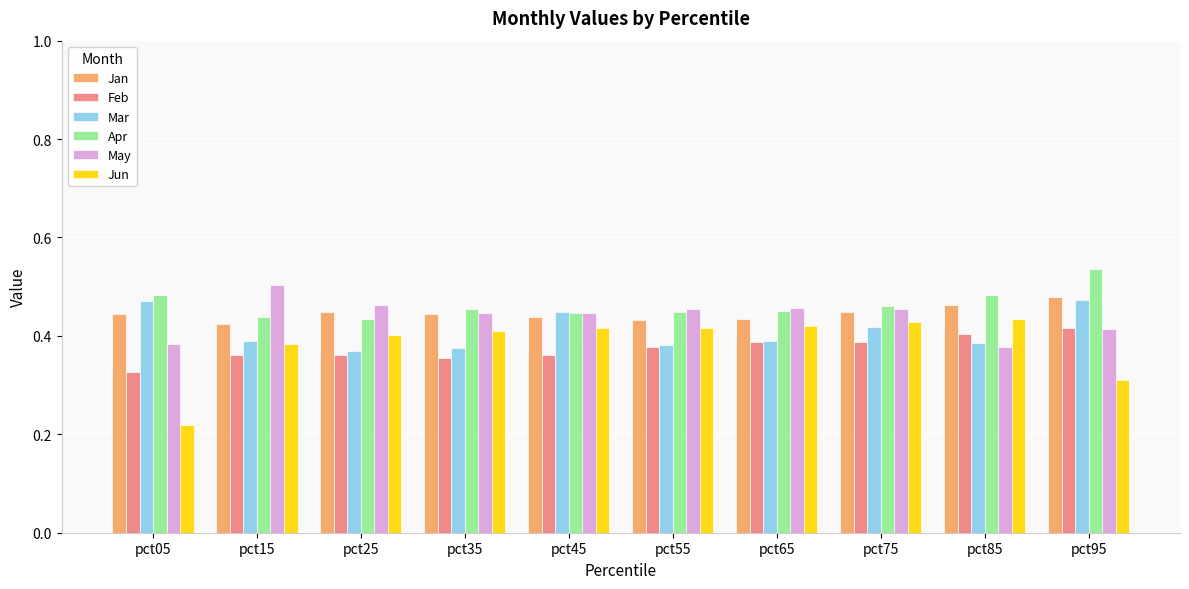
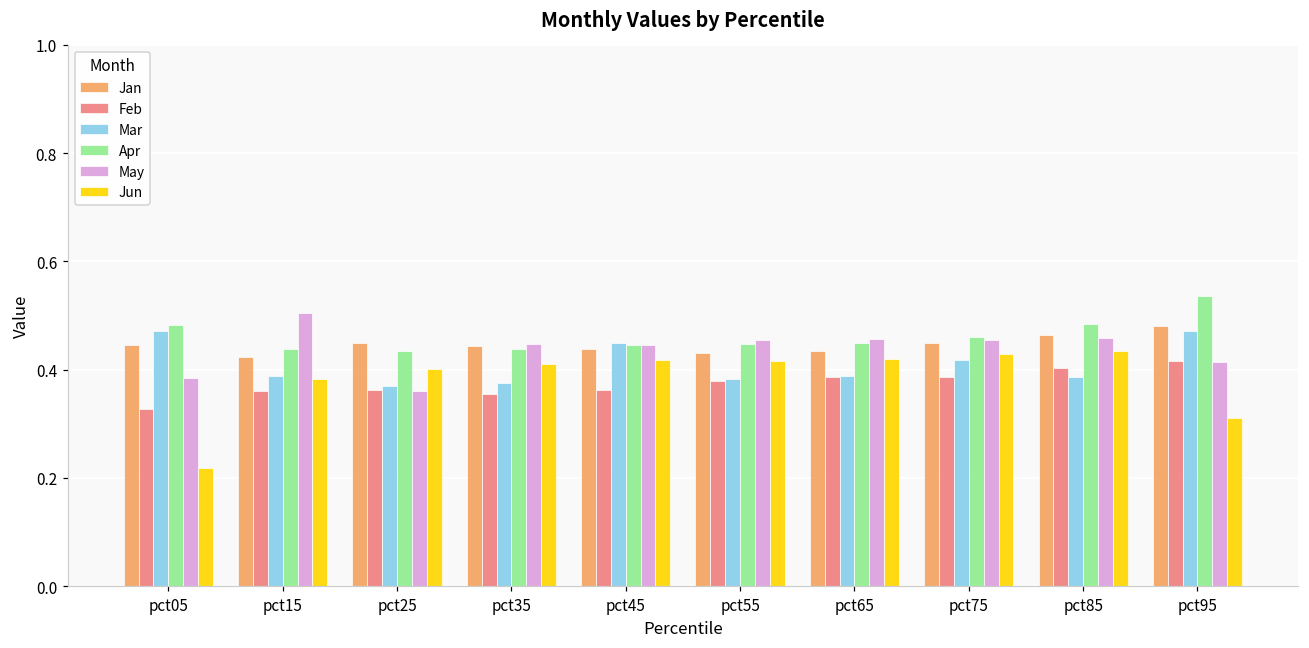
  {
    "Mar": {
      "pct05": 0.47,
      "pct15": 0.39,
      "pct25": 0.37,
      "pct35": 0.37,
      "pct45": 0.45,
      "pct55": 0.38,
      "pct65": 0.39,
      "pct75": 0.42,
      "pct85": 0.39,
      "pct95": 0.47
    },
    "Apr": {
      "pct05": 0.48,
      "pct15": 0.44,
      "pct25": 0.43,
-     "pct35": 0.45,
+     "pct35": 0.44,
      "pct45": 0.45,
      "pct55": 0.45,
      "pct65": 0.45,
      "pct75": 0.46,
      "pct85": 0.48,
      "pct95": 0.54
    },
    "May": {
      "pct05": 0.38,
      "pct15": 0.50,
-     "pct25": 0.46,
+     "pct25": 0.36,
      "pct35": 0.45,
      "pct45": 0.45,
      "pct55": 0.45,
      "pct65": 0.46,
      "pct75": 0.45,
-     "pct85": 0.38,
+     "pct85": 0.46,
      "pct95": 0.41
    },
    "Jun": {
      "pct05": 0.22,
      "pct15": 0.38,
      "pct25": 0.40,
      "pct35": 0.41,
      "pct45": 0.42,
      "pct55": 0.42,
      "pct65": 0.42,
      "pct75": 0.43,
      "pct85": 0.43,
      "pct95": 0.31
    }
  }
